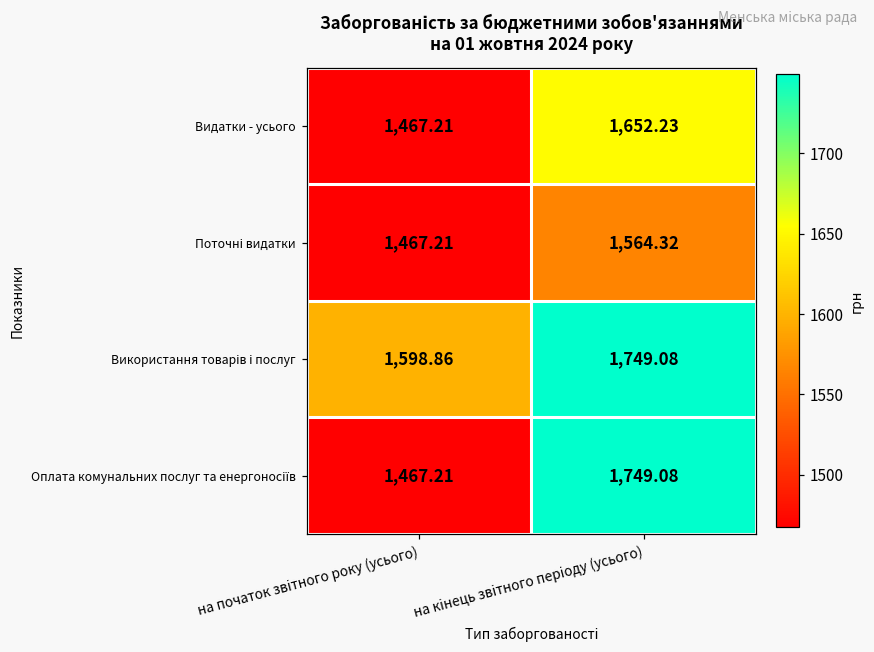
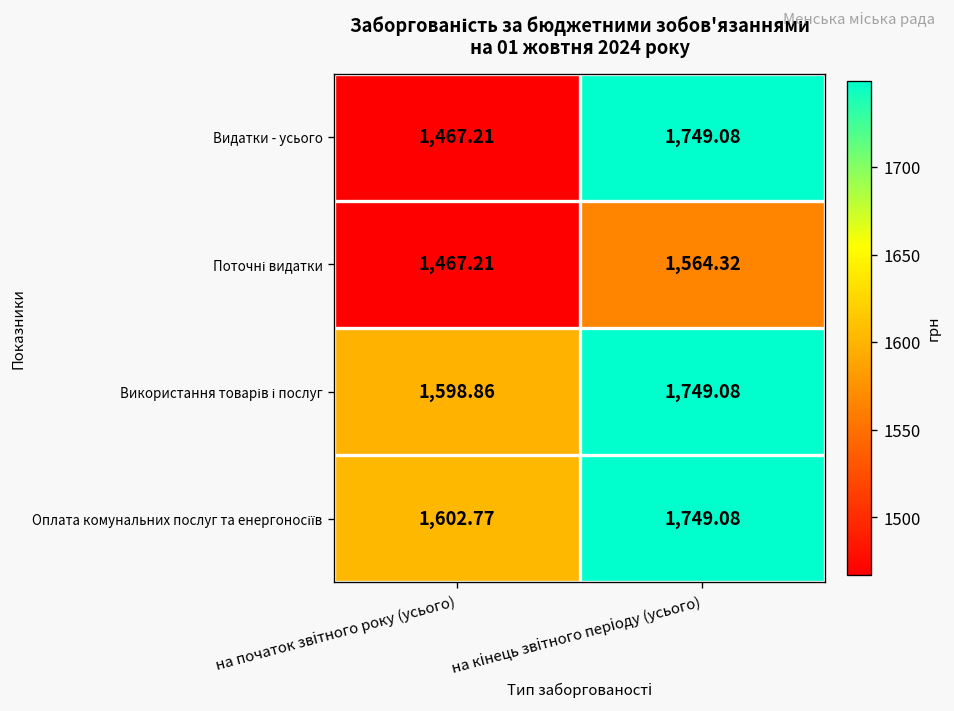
  {
    "Видатки - усього": {
      "на початок звітного року (усього)": "1,467.21",
-     "на кінець звітного періоду (усього)": "1,652.23"
+     "на кінець звітного періоду (усього)": "1,749.08"
    },
    "Поточні видатки": {
      "на початок звітного року (усього)": "1,467.21",
      "на кінець звітного періоду (усього)": "1,564.32"
    },
    "Використання товарів і послуг": {
      "на початок звітного року (усього)": "1,598.86",
      "на кінець звітного періоду (усього)": "1,749.08"
    },
    "Оплата комунальних послуг та енергоносіїв": {
-     "на початок звітного року (усього)": "1,467.21",
+     "на початок звітного року (усього)": "1,602.77",
      "на кінець звітного періоду (усього)": "1,749.08"
    }
  }
